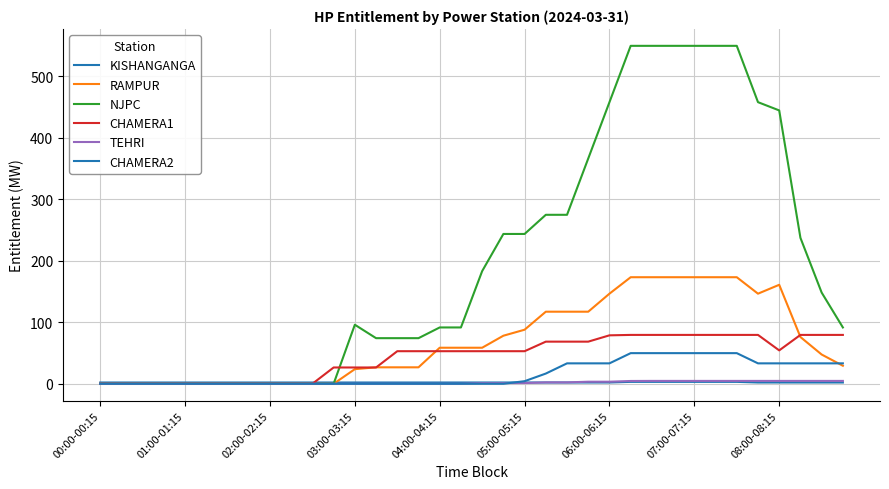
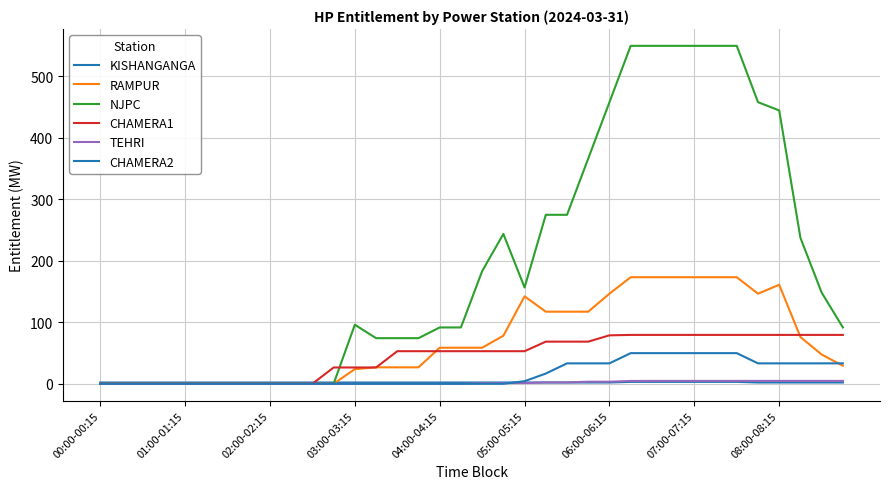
  {
    "RAMPUR": {
      "04:00-04:15": 60,
-     "05:00-05:15": 90,
+     "05:00-05:15": 140,
      "06:00-06:15": 150,
      "07:00-07:15": 170,
      "08:00-08:15": 160
    },
    "NJPC": {
      "03:00-03:15": 100,
      "04:00-04:15": 90,
-     "05:00-05:15": 240,
+     "05:00-05:15": 160,
      "06:00-06:15": 460,
      "07:00-07:15": 550,
      "08:00-08:15": 440
    },
    "CHAMERA1": {
      "04:00-04:15": 50,
      "05:00-05:15": 50,
      "06:00-06:15": 80,
      "07:00-07:15": 80,
-     "08:00-08:15": 50
+     "08:00-08:15": 80
    }
  }
